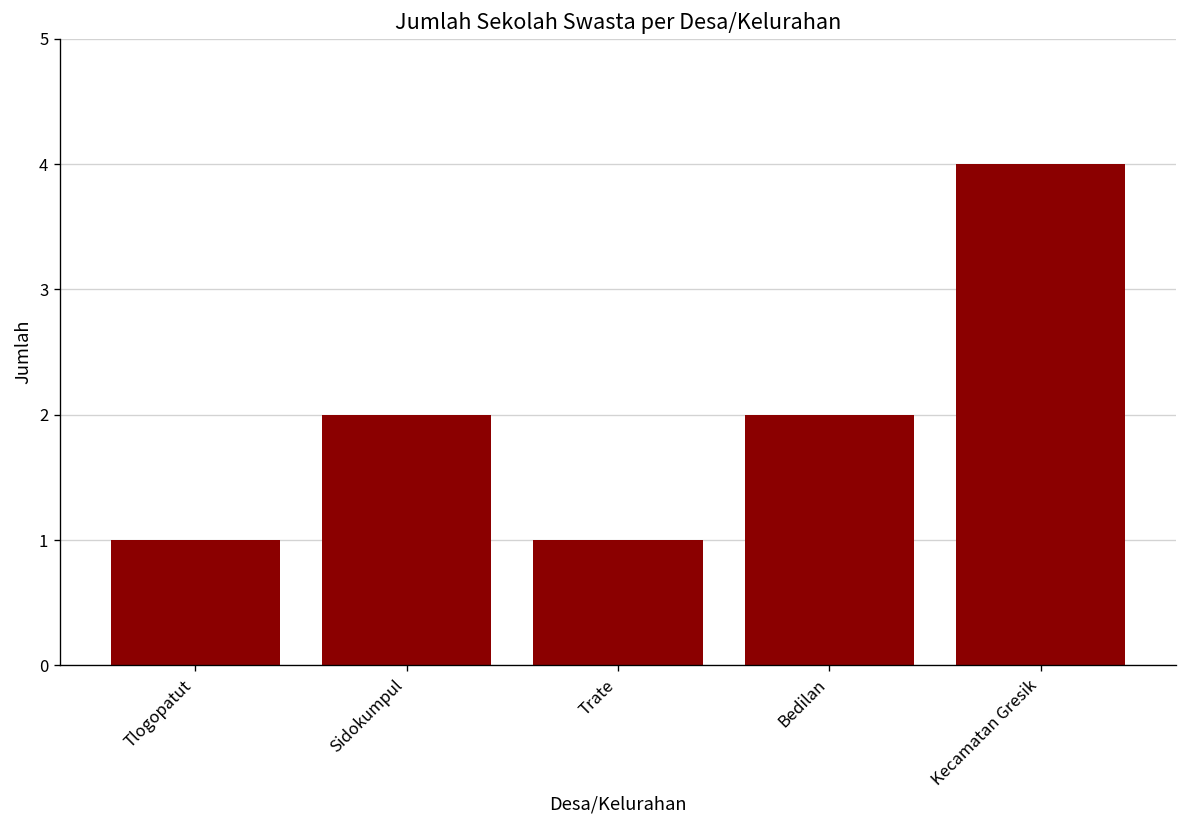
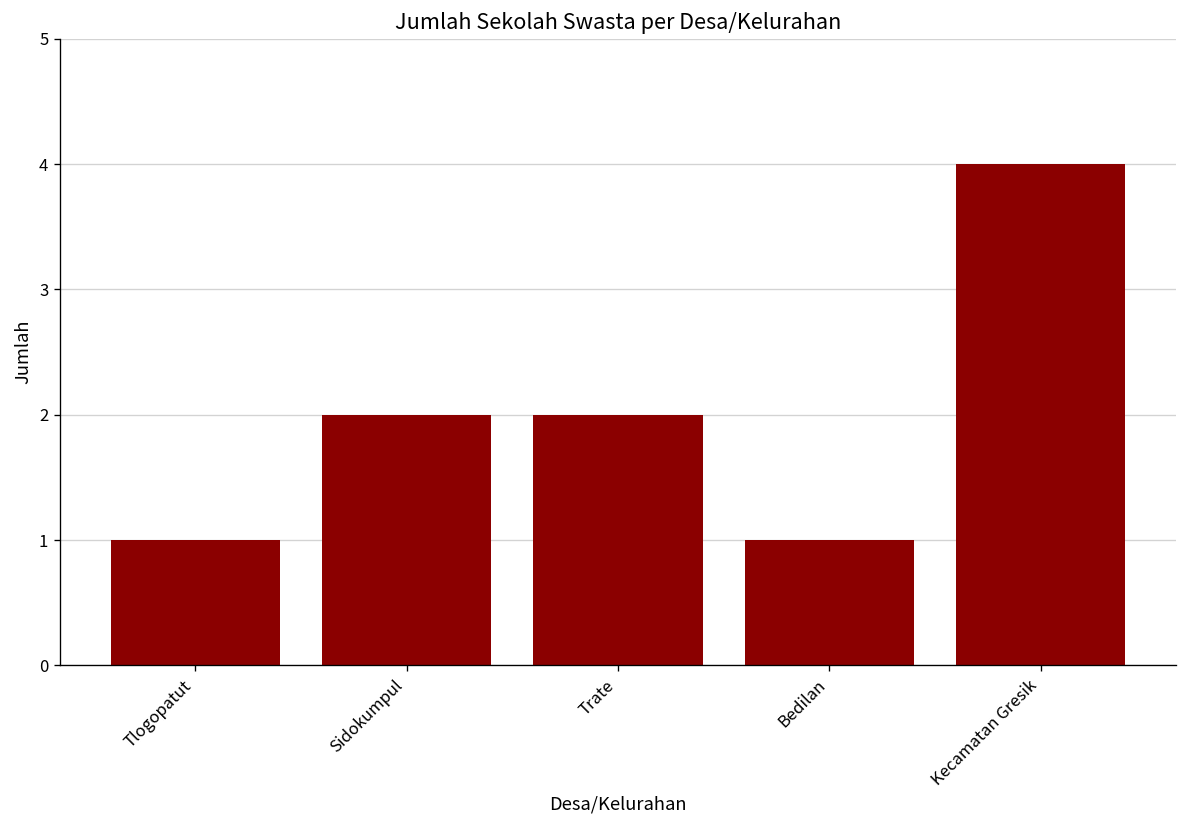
  {
    "Tlogopatut": 1,
    "Sidokumpul": 2,
-   "Trate": 1,
-   "Bedilan": 2,
+   "Trate": 2,
+   "Bedilan": 1,
    "Kecamatan Gresik": 4
  }
